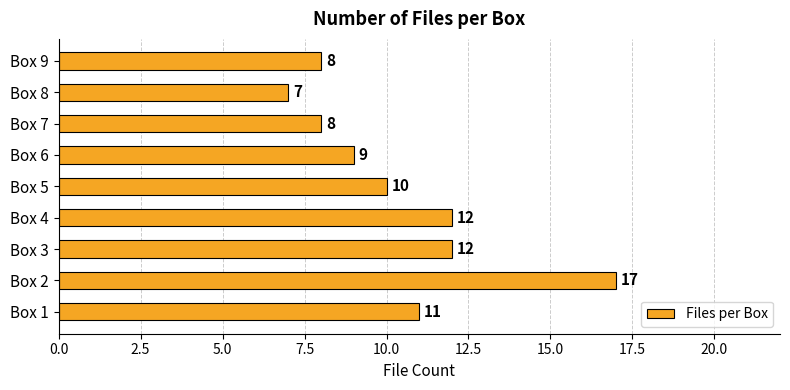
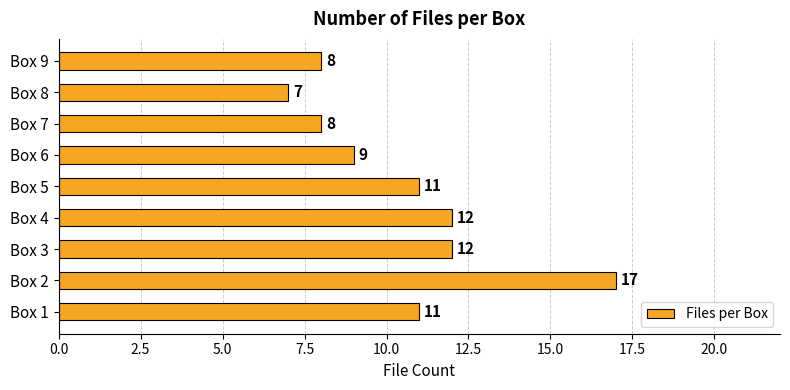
  {
    "Box 9": 8,
    "Box 8": 7,
    "Box 7": 8,
    "Box 6": 9,
-   "Box 5": 10,
+   "Box 5": 11,
    "Box 4": 12,
    "Box 3": 12,
    "Box 2": 17,
    "Box 1": 11
  }
